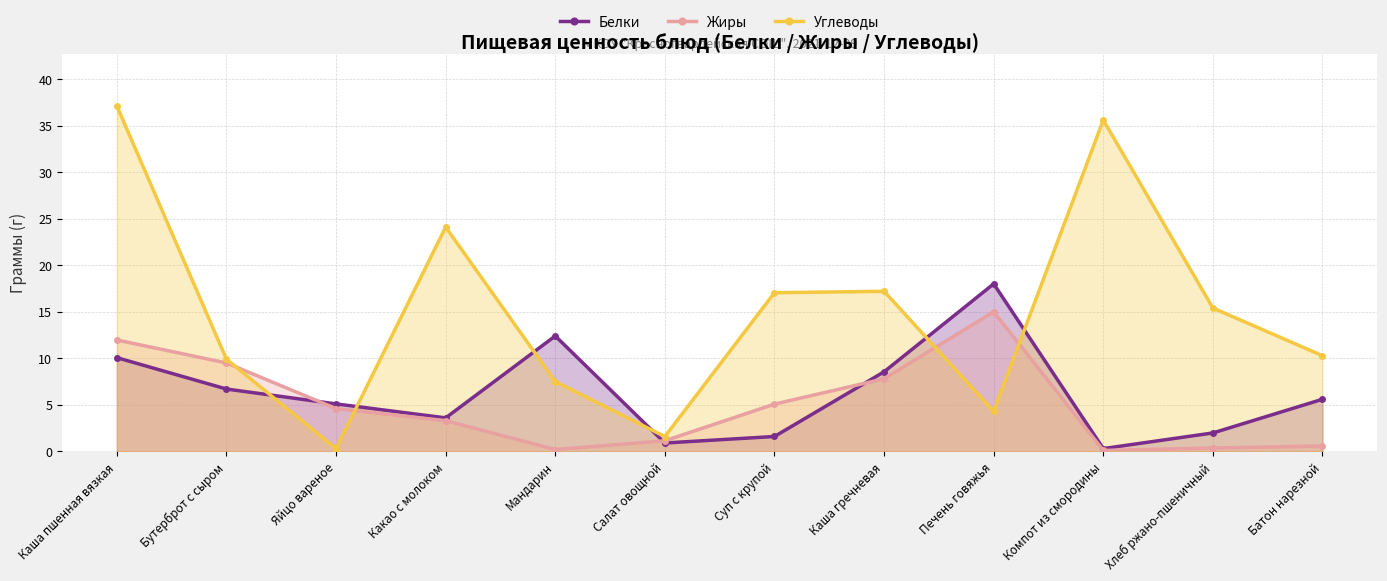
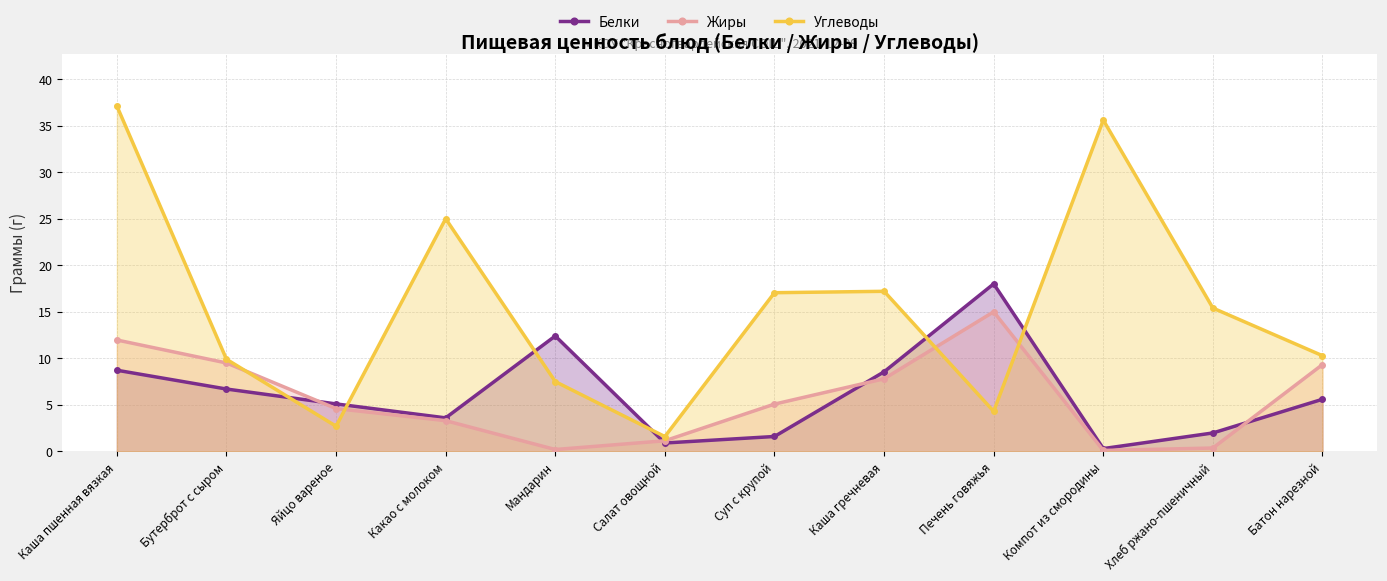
  {
    "Белки": {
-     "Каша пшенная вязкая": 10,
+     "Каша пшенная вязкая": 9,
      "Бутерброт с сыром": 7,
      "Яйцо вареное": 5,
      "Какао с молоком": 4,
      "Мандарин": 12,
      "Суп с крупой": 2,
      "Каша гречневая": 9,
      "Печень говяжья": 18,
      "Хлеб ржано-пшеничный": 2,
      "Батон нарезной": 6
    },
    "Жиры": {
      "Каша пшенная вязкая": 12,
      "Бутерброт с сыром": 10,
      "Яйцо вареное": 5,
      "Какао с молоком": 3,
      "Мандарин": 0,
      "Суп с крупой": 5,
      "Каша гречневая": 8,
      "Печень говяжья": 15,
      "Хлеб ржано-пшеничный": 0,
-     "Батон нарезной": 1
+     "Батон нарезной": 9
    },
    "Углеводы": {
      "Каша пшенная вязкая": 37,
      "Бутерброт с сыром": 10,
-     "Яйцо вареное": 0,
-     "Какао с молоком": 24,
+     "Яйцо вареное": 3,
+     "Какао с молоком": 25,
      "Мандарин": 8,
      "Салат овощной": 2,
      "Суп с крупой": 17,
      "Каша гречневая": 17,
      "Печень говяжья": 4,
      "Компот из смородины": 36,
      "Хлеб ржано-пшеничный": 15,
      "Батон нарезной": 10
    }
  }
